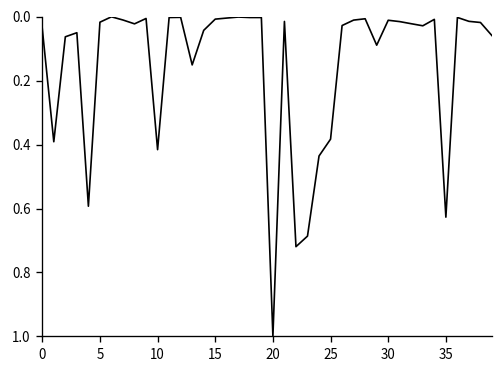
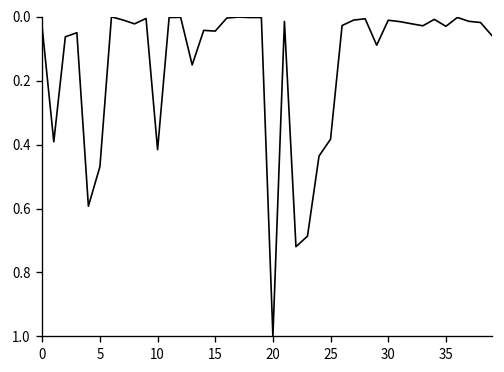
  {
    "0": 0.04,
-   "5": 0.02,
+   "5": 0.47,
    "10": 0.42,
-   "15": 0.01,
+   "15": 0.04,
    "20": 1.00,
    "25": 0.38,
    "30": 0.01,
-   "35": 0.63
+   "35": 0.03
  }
